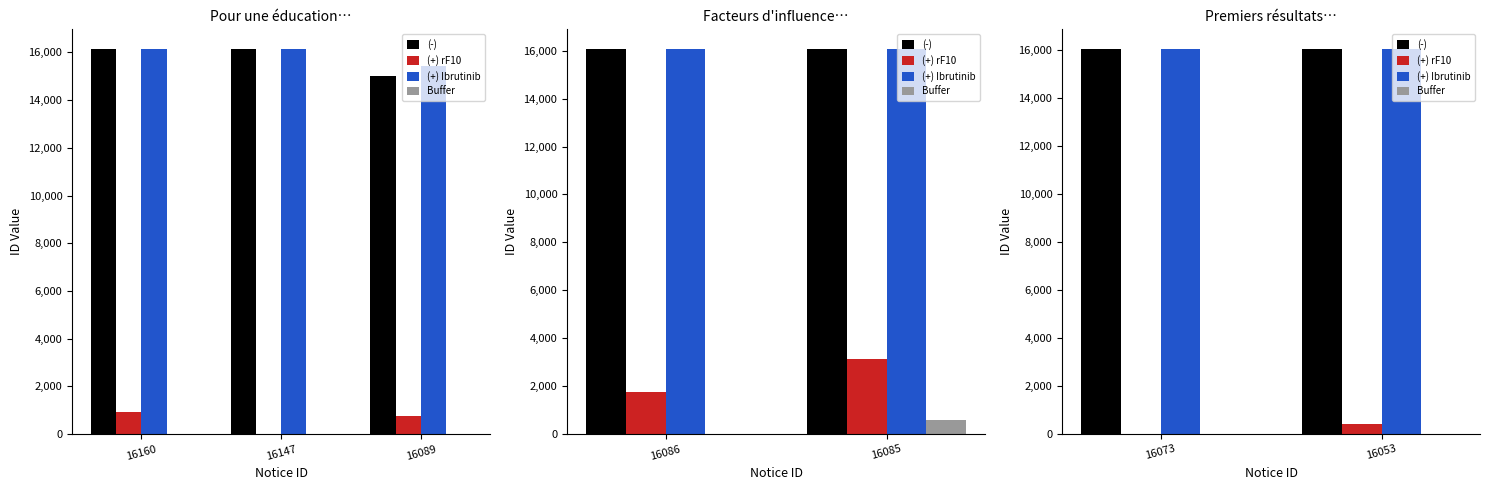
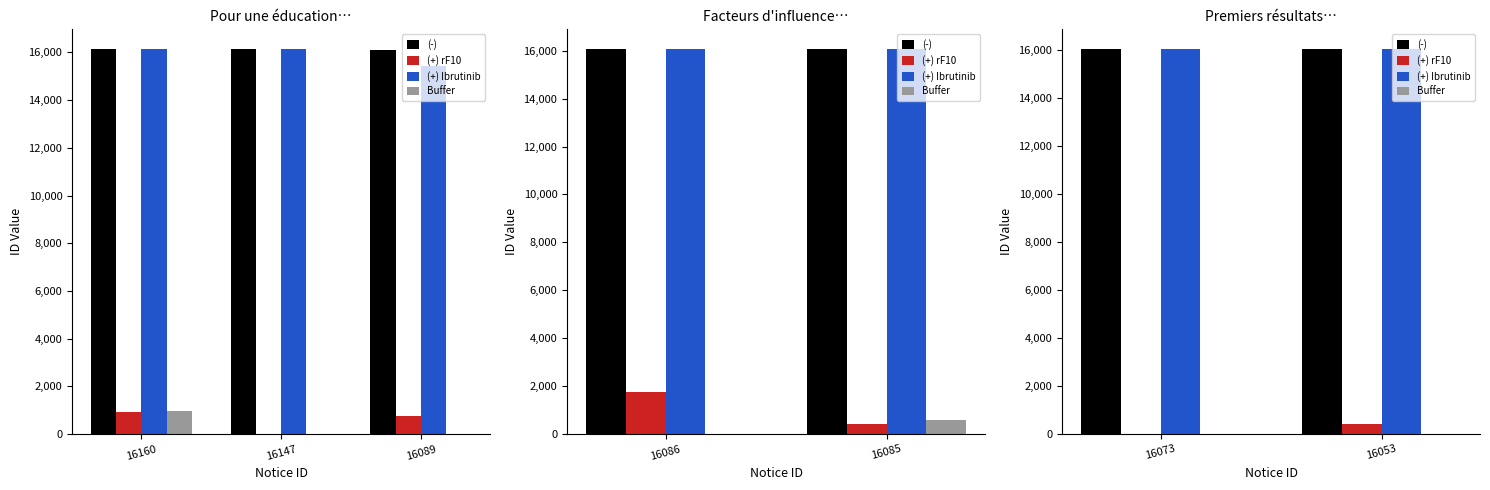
  {
    "Pour une éducation…": {
      "(-)": {
        "16160": "16,200",
        "16147": "16,100",
-       "16089": "15,000"
+       "16089": "16,100"
      },
      "(+) rF10": {
        "16160": "900",
        "16147": "0",
        "16089": "800"
      },
      "(+) Ibrutinib": {
        "16160": "16,200",
        "16147": "16,100"
      },
      "Buffer": {
-       "16160": "0"
+       "16160": "1,000"
      }
    },
    "Facteurs d'influence…": {
      "(-)": {
        "16086": "16,100",
        "16085": "16,100"
      },
      "(+) rF10": {
        "16086": "1,800",
-       "16085": "3,100"
+       "16085": "400"
      },
      "(+) Ibrutinib": {
        "16086": "16,100"
      },
      "Buffer": {
        "16086": "0",
        "16085": "600"
      }
    },
    "Premiers résultats…": {
      "(-)": {
        "16073": "16,100",
        "16053": "16,100"
      },
      "(+) rF10": {
        "16073": "0",
        "16053": "400"
      },
      "(+) Ibrutinib": {
        "16073": "16,100"
      }
    }
  }
